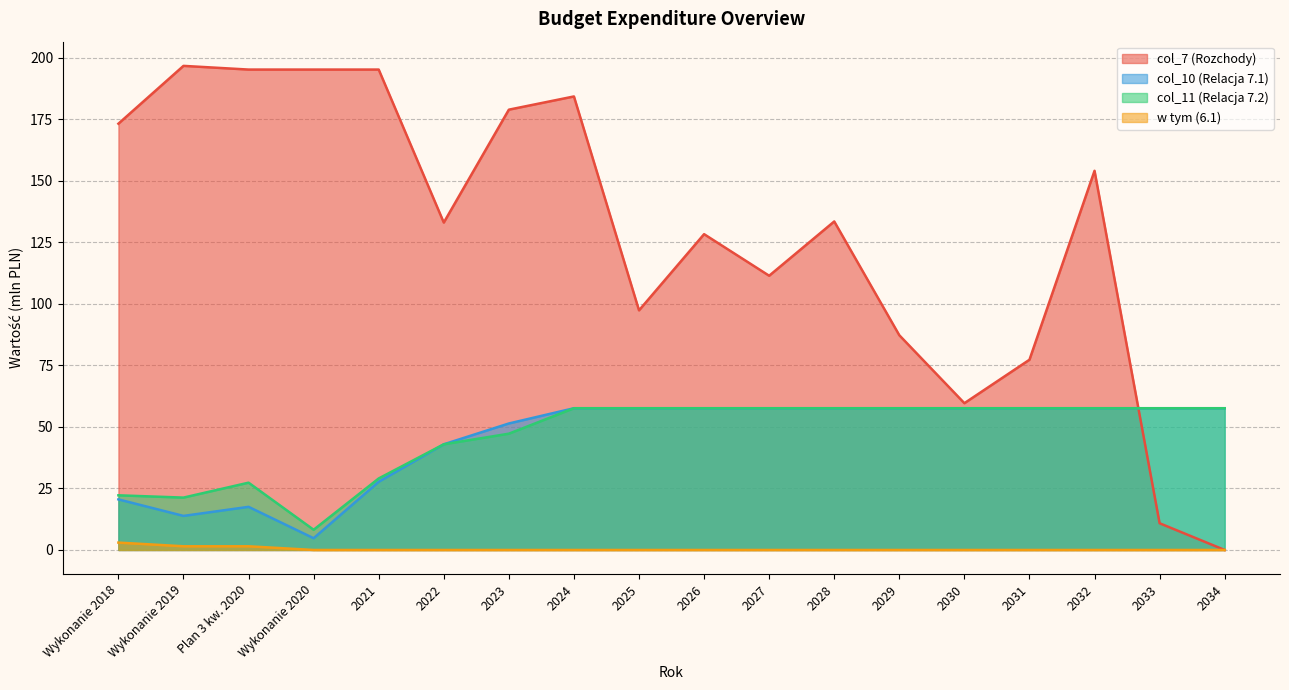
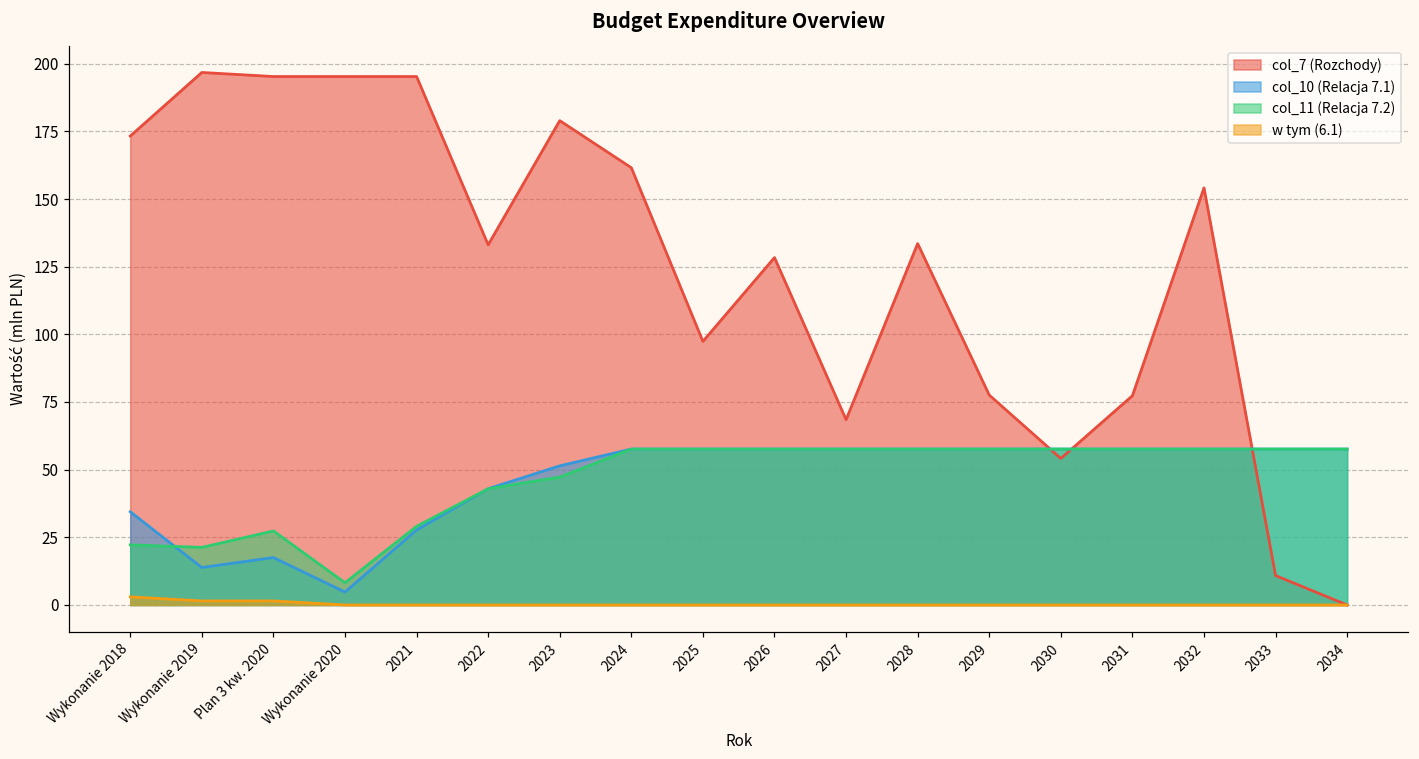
  {
    "col_7 (Rozchody)": {
      "Wykonanie 2018": 173,
      "Wykonanie 2019": 197,
      "Plan 3 kw. 2020": 195,
      "Wykonanie 2020": 195,
      "2021": 195,
      "2022": 133,
      "2023": 179,
-     "2024": 184,
+     "2024": 162,
      "2025": 97,
      "2026": 128,
-     "2027": 111,
+     "2027": 68,
      "2028": 134,
-     "2029": 87,
-     "2030": 60,
+     "2029": 78,
+     "2030": 54,
      "2031": 77,
      "2032": 154,
      "2033": 11
    },
    "col_10 (Relacja 7.1)": {
-     "Wykonanie 2018": 21,
+     "Wykonanie 2018": 34,
      "Wykonanie 2019": 14,
      "Plan 3 kw. 2020": 18,
      "Wykonanie 2020": 5,
      "2021": 28,
      "2023": 51
    },
    "col_11 (Relacja 7.2)": {
      "Wykonanie 2018": 22,
      "Wykonanie 2019": 21,
      "Plan 3 kw. 2020": 27,
      "Wykonanie 2020": 8,
      "2021": 29,
      "2023": 47
    },
    "w tym (6.1)": {
      "Wykonanie 2018": 3,
      "Wykonanie 2019": 2,
      "Plan 3 kw. 2020": 2,
      "Wykonanie 2020": 0,
      "2021": 0,
      "2022": 0,
      "2023": 0,
      "2024": 0,
      "2025": 0,
      "2026": 0,
      "2027": 0,
      "2028": 0,
      "2029": 0,
      "2030": 0,
      "2031": 0,
      "2032": 0,
      "2033": 0
    }
  }
